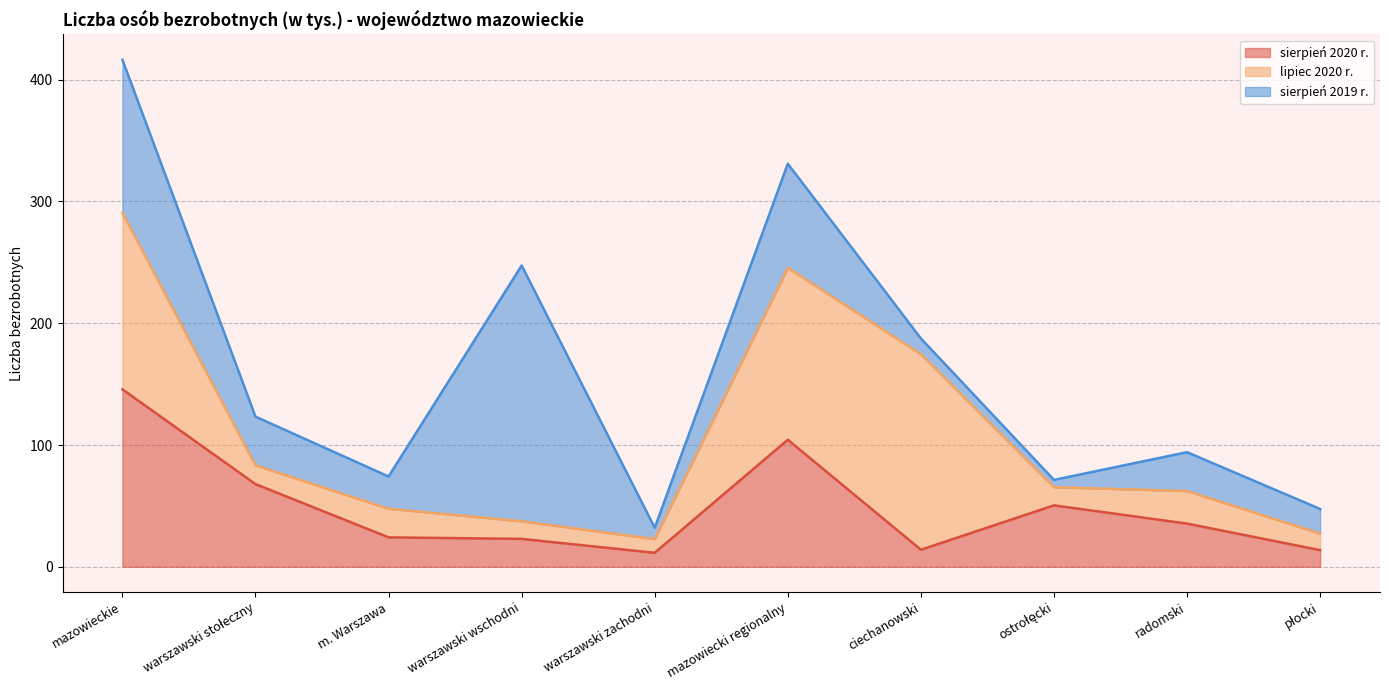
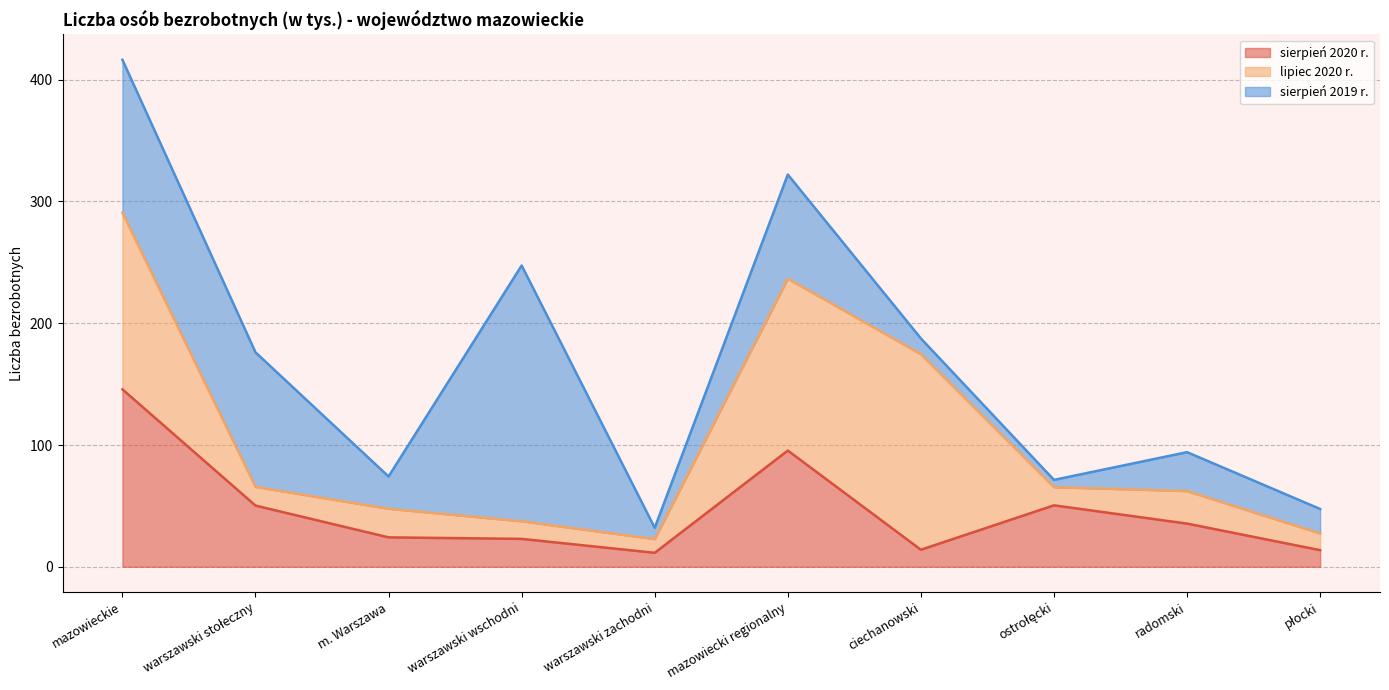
  {
    "sierpień 2020 r.": {
      "mazowieckie": 146,
-     "warszawski stołeczny": 68,
+     "warszawski stołeczny": 50,
      "m. Warszawa": 24,
      "warszawski wschodni": 23,
      "warszawski zachodni": 11,
-     "mazowiecki regionalny": 104,
+     "mazowiecki regionalny": 95,
      "ciechanowski": 14,
      "ostrołęcki": 50,
      "radomski": 35,
      "płocki": 14
    },
    "lipiec 2020 r.": {
      "mazowieckie": 145,
      "warszawski stołeczny": 15,
      "m. Warszawa": 24,
      "warszawski wschodni": 14,
      "warszawski zachodni": 11,
      "mazowiecki regionalny": 141,
      "ciechanowski": 161,
      "ostrołęcki": 15,
      "radomski": 27,
      "płocki": 14
    },
    "sierpień 2019 r.": {
      "mazowieckie": 126,
-     "warszawski stołeczny": 40,
+     "warszawski stołeczny": 110,
      "m. Warszawa": 26,
      "warszawski wschodni": 210,
      "warszawski zachodni": 9,
      "mazowiecki regionalny": 86,
      "ciechanowski": 13,
      "ostrołęcki": 6,
      "radomski": 32,
      "płocki": 20
    }
  }
